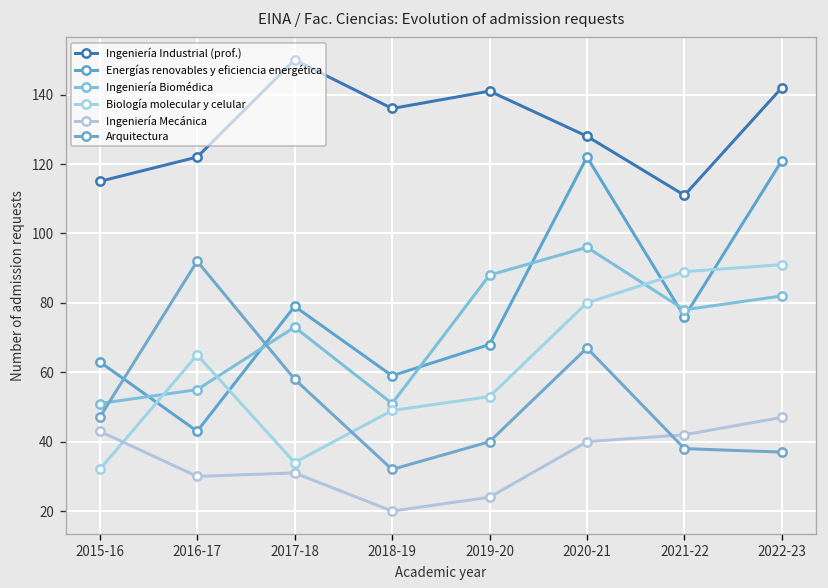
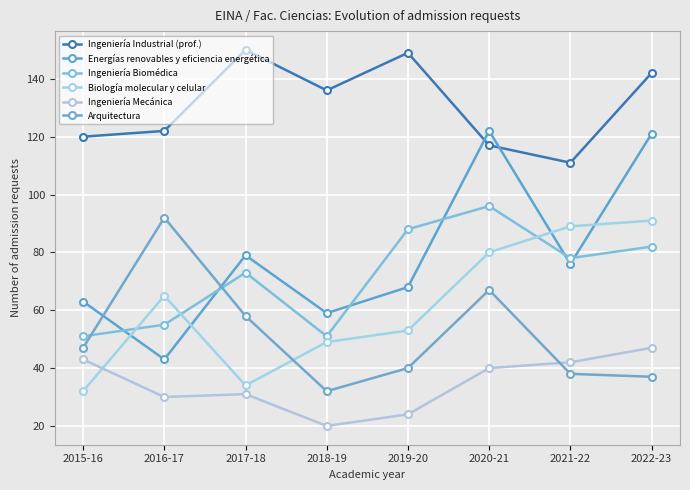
  {
    "Ingeniería Industrial (prof.)": {
-     "2015-16": 115,
+     "2015-16": 120,
      "2016-17": 122,
      "2018-19": 136,
-     "2019-20": 141,
-     "2020-21": 128,
+     "2019-20": 149,
+     "2020-21": 117,
      "2021-22": 111,
      "2022-23": 142
    }
  }
